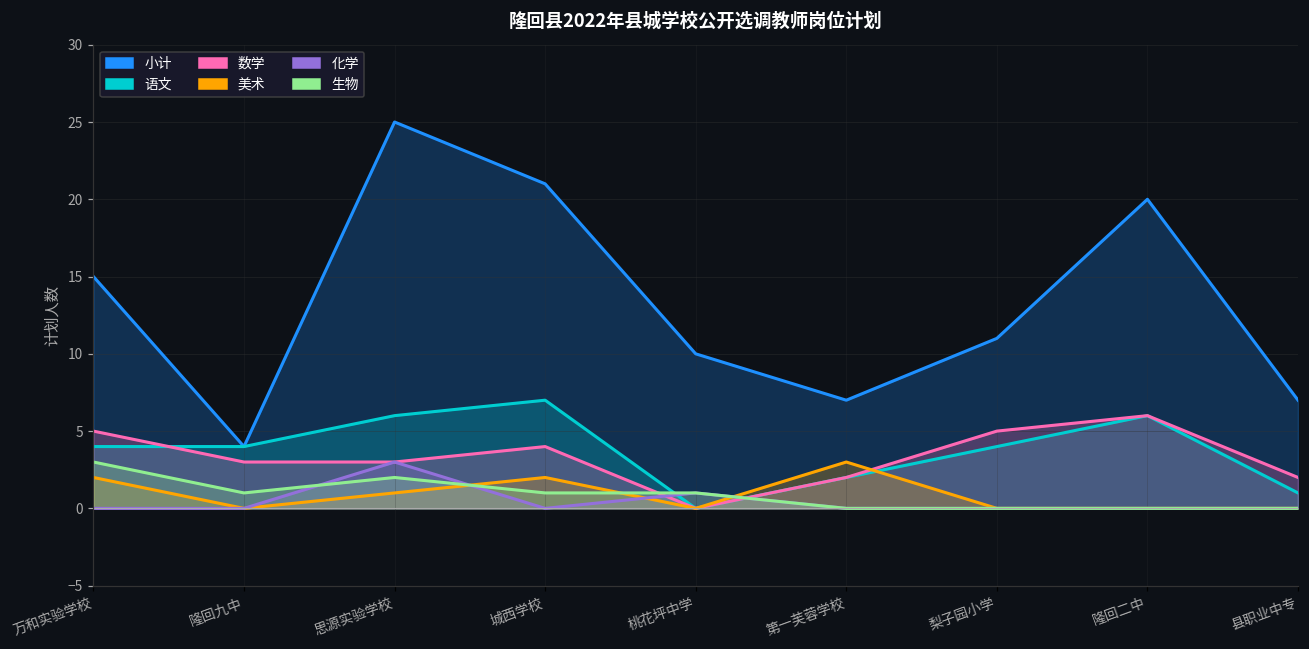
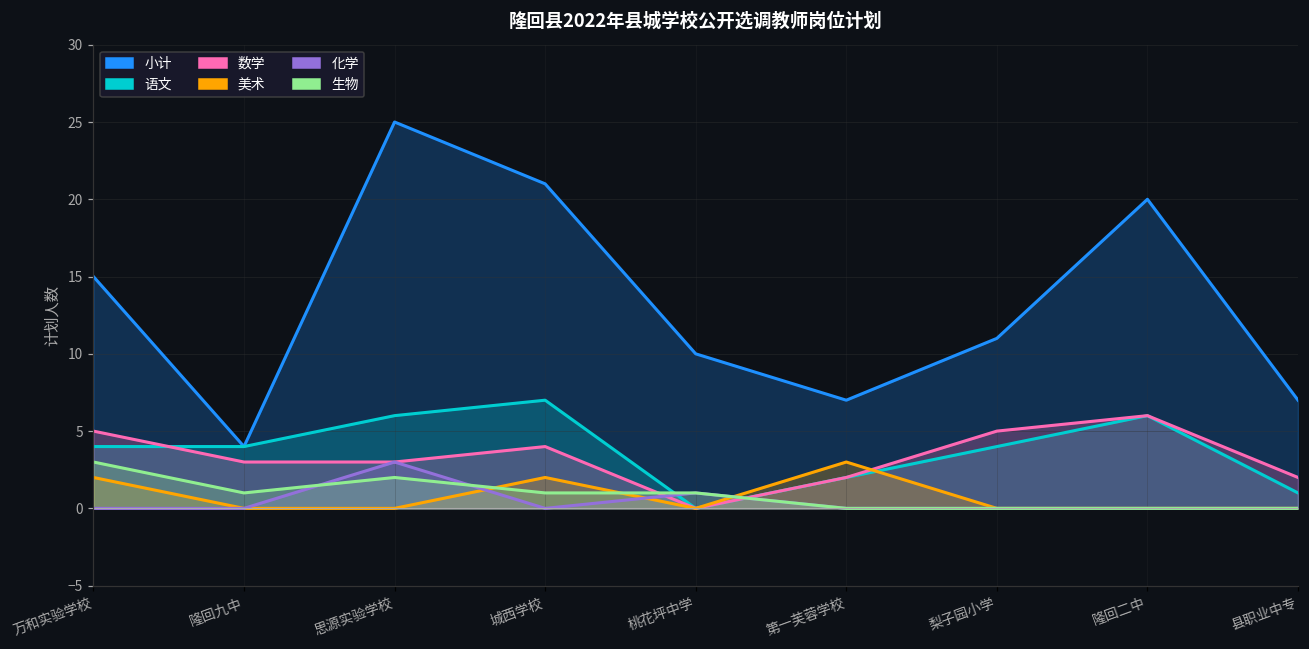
  {
    "美术": {
      "万和实验学校": 2,
-     "思源实验学校": 1,
+     "思源实验学校": 0,
      "城西学校": 2,
      "第一芙蓉学校": 3
    }
  }
